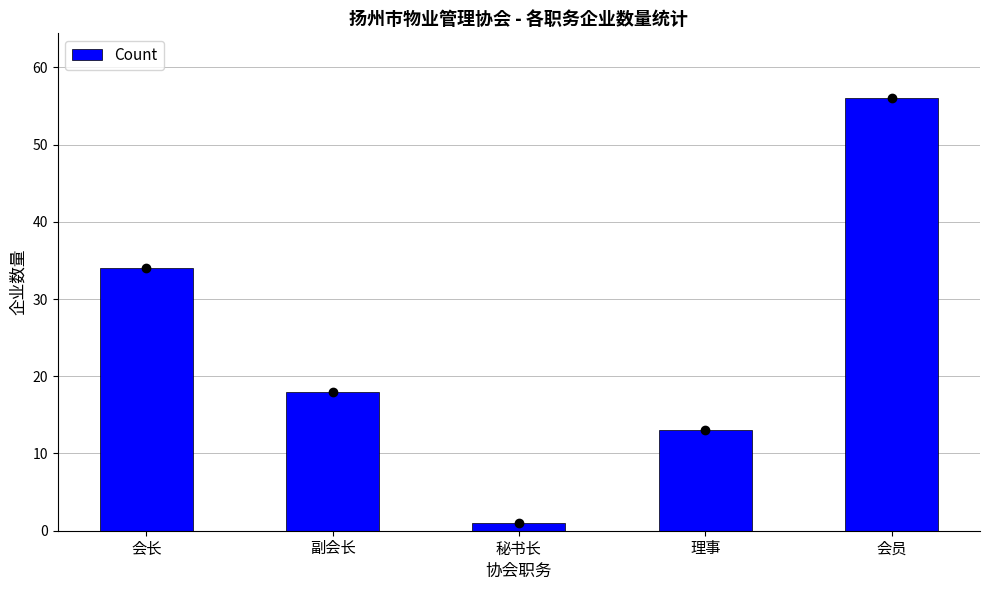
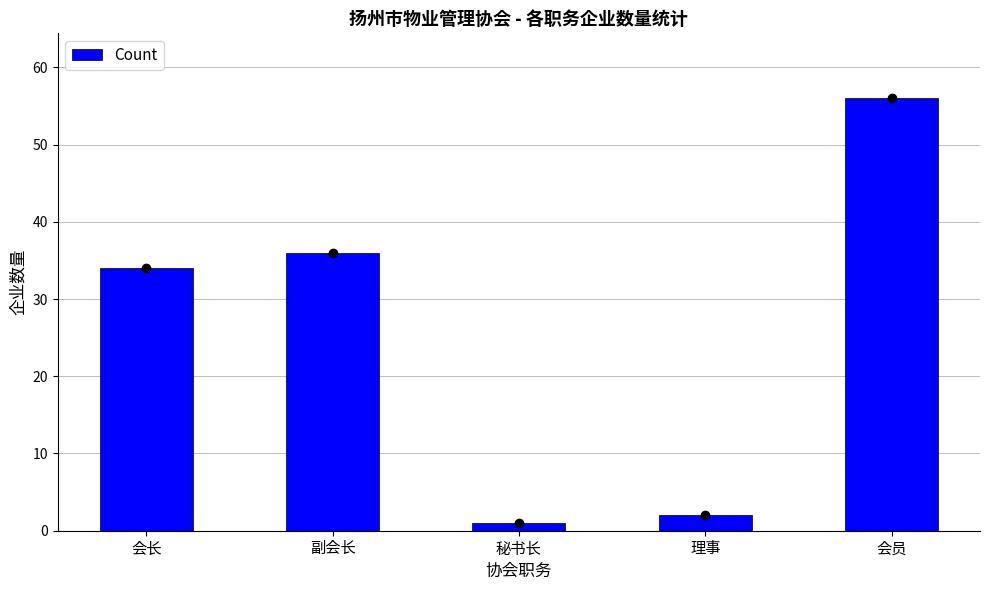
  {
    "Count": {
      "会长": 34,
-     "副会长": 18,
+     "副会长": 36,
      "秘书长": 1,
-     "理事": 13,
+     "理事": 2,
      "会员": 56
    }
  }
